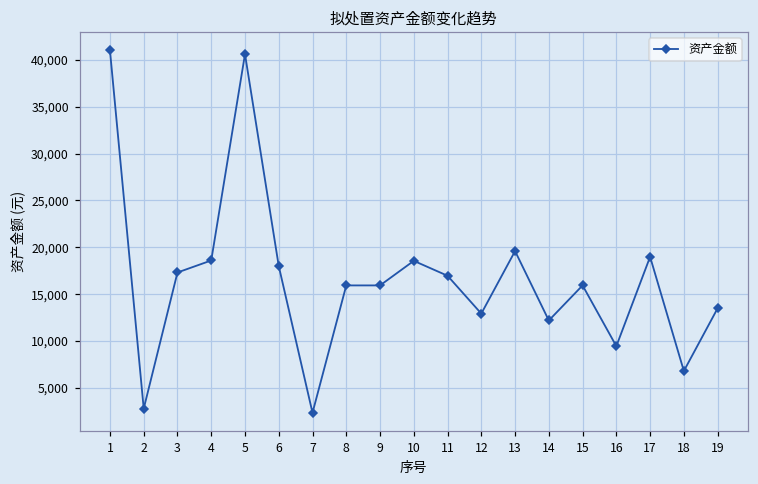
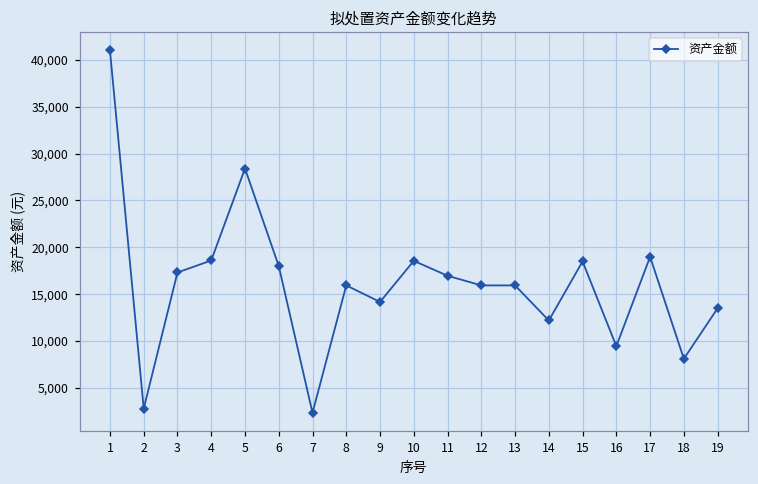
  {
    "1": "41,000",
    "2": "3,000",
    "3": "17,000",
    "4": "19,000",
-   "5": "41,000",
+   "5": "28,000",
    "6": "18,000",
    "7": "2,000",
    "8": "16,000",
-   "9": "16,000",
+   "9": "14,000",
    "10": "19,000",
    "11": "17,000",
-   "12": "13,000",
-   "13": "20,000",
+   "12": "16,000",
+   "13": "16,000",
    "14": "12,000",
-   "15": "16,000",
+   "15": "18,000",
    "16": "9,000",
    "17": "19,000",
-   "18": "7,000",
+   "18": "8,000",
    "19": "14,000"
  }
